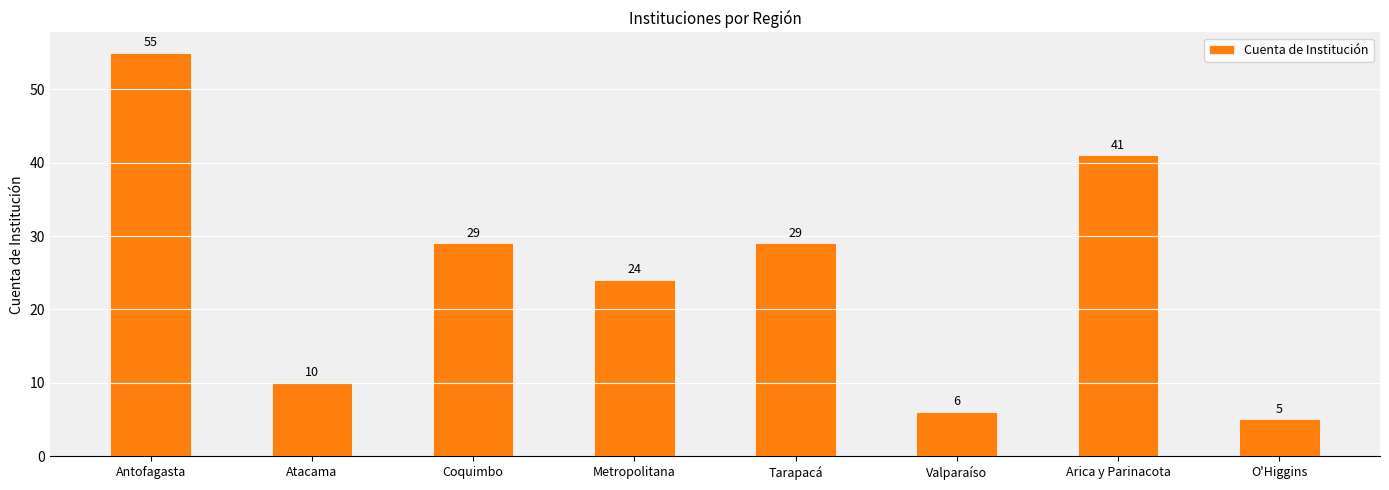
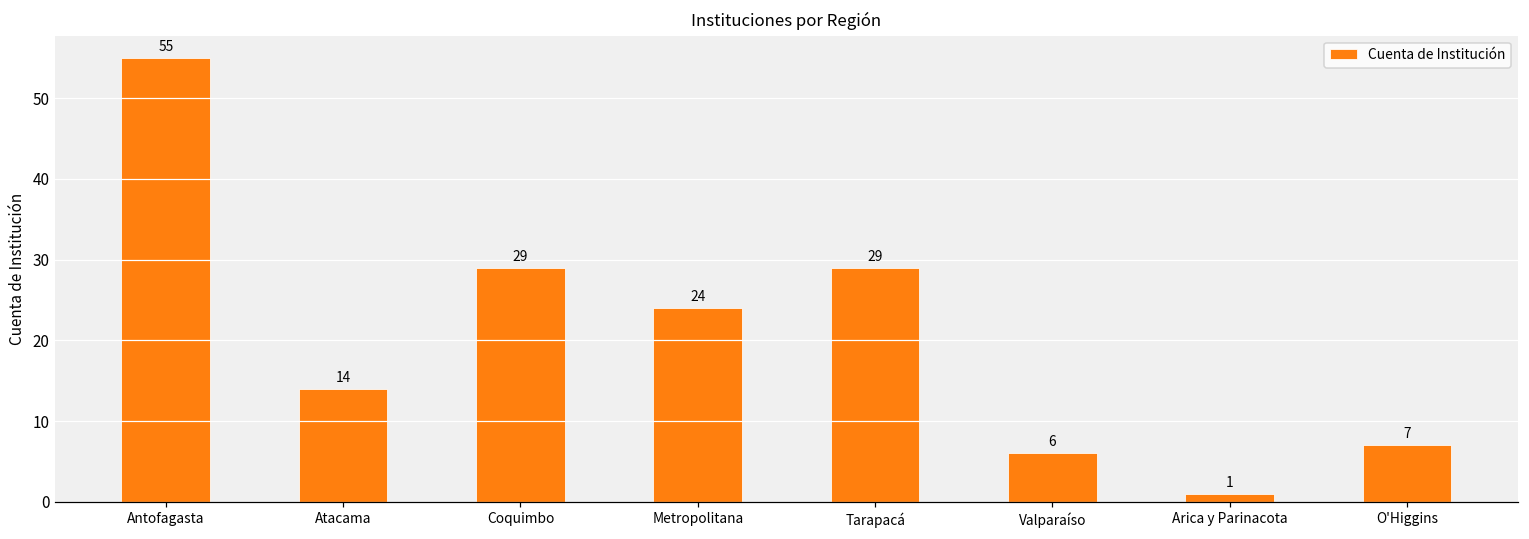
  {
    "Antofagasta": 55,
-   "Atacama": 10,
+   "Atacama": 14,
    "Coquimbo": 29,
    "Metropolitana": 24,
    "Tarapacá": 29,
    "Valparaíso": 6,
-   "Arica y Parinacota": 41,
-   "O'Higgins": 5
+   "Arica y Parinacota": 1,
+   "O'Higgins": 7
  }
